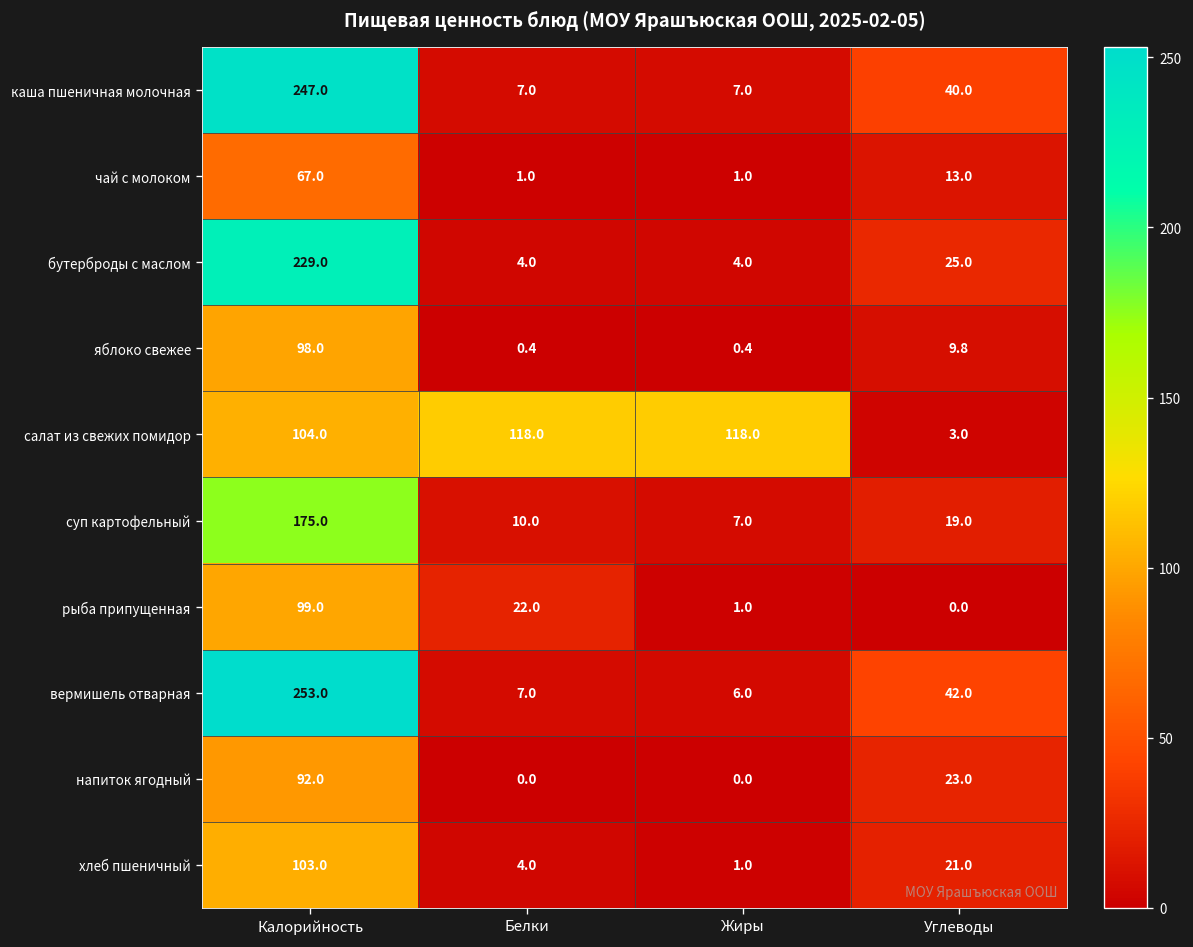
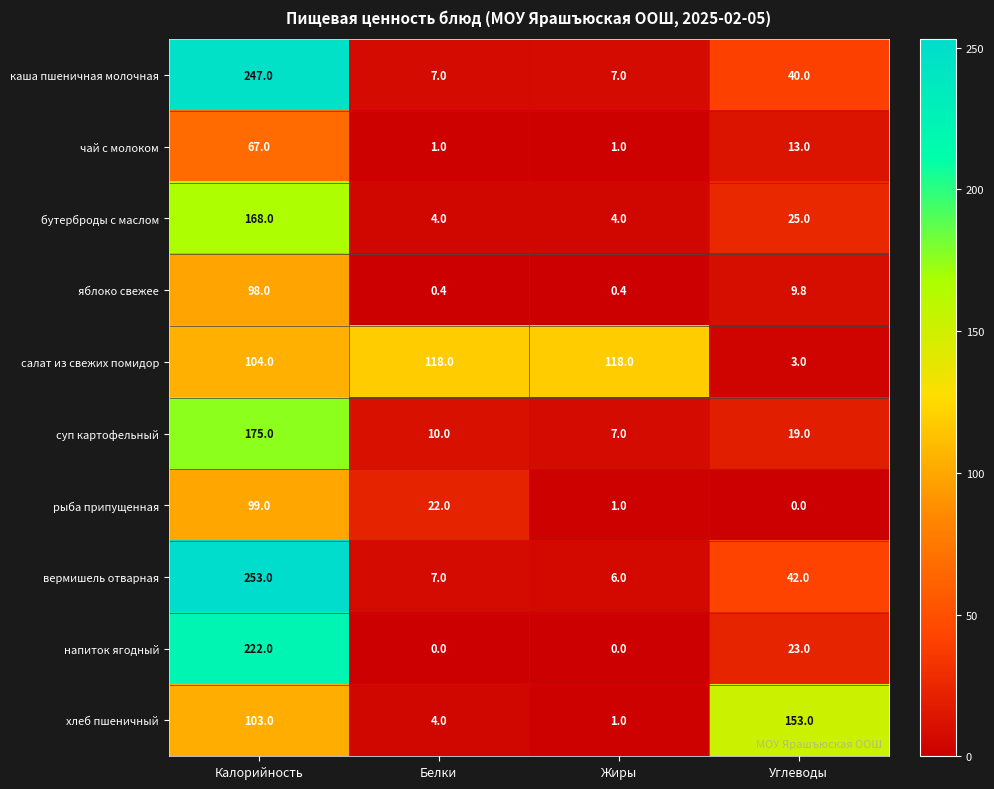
  {
    "каша пшеничная молочная": {
      "Калорийность": 247.0,
      "Белки": 7.0,
      "Жиры": 7.0,
      "Углеводы": 40.0
    },
    "чай с молоком": {
      "Калорийность": 67.0,
      "Белки": 1.0,
      "Жиры": 1.0,
      "Углеводы": 13.0
    },
    "бутерброды с маслом": {
-     "Калорийность": 229.0,
+     "Калорийность": 168.0,
      "Белки": 4.0,
      "Жиры": 4.0,
      "Углеводы": 25.0
    },
    "яблоко свежее": {
      "Калорийность": 98.0,
      "Белки": 0.4,
      "Жиры": 0.4,
      "Углеводы": 9.8
    },
    "салат из свежих помидор": {
      "Калорийность": 104.0,
      "Белки": 118.0,
      "Жиры": 118.0,
      "Углеводы": 3.0
    },
    "суп картофельный": {
      "Калорийность": 175.0,
      "Белки": 10.0,
      "Жиры": 7.0,
      "Углеводы": 19.0
    },
    "рыба припущенная": {
      "Калорийность": 99.0,
      "Белки": 22.0,
      "Жиры": 1.0,
      "Углеводы": 0.0
    },
    "вермишель отварная": {
      "Калорийность": 253.0,
      "Белки": 7.0,
      "Жиры": 6.0,
      "Углеводы": 42.0
    },
    "напиток ягодный": {
-     "Калорийность": 92.0,
+     "Калорийность": 222.0,
      "Белки": 0.0,
      "Жиры": 0.0,
      "Углеводы": 23.0
    },
    "хлеб пшеничный": {
      "Калорийность": 103.0,
      "Белки": 4.0,
      "Жиры": 1.0,
-     "Углеводы": 21.0
+     "Углеводы": 153.0
    }
  }
